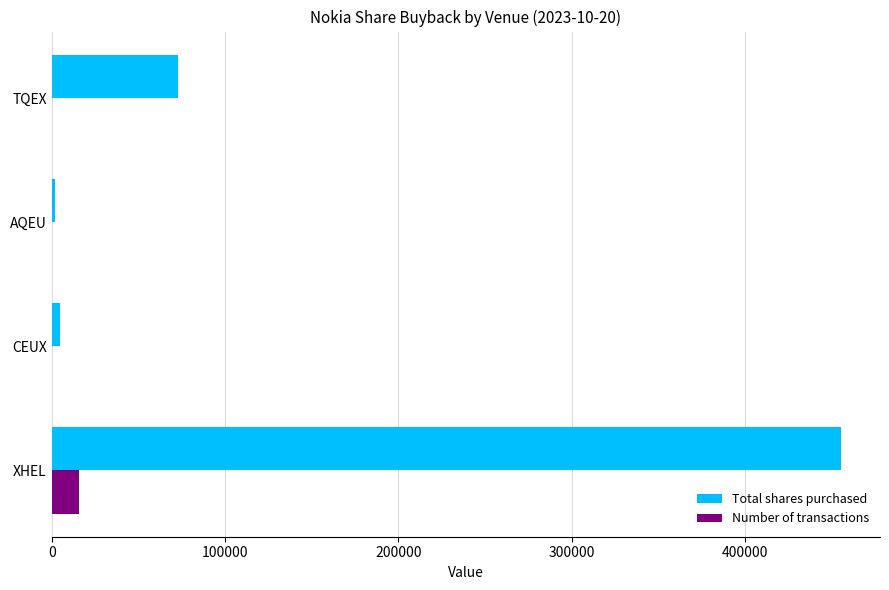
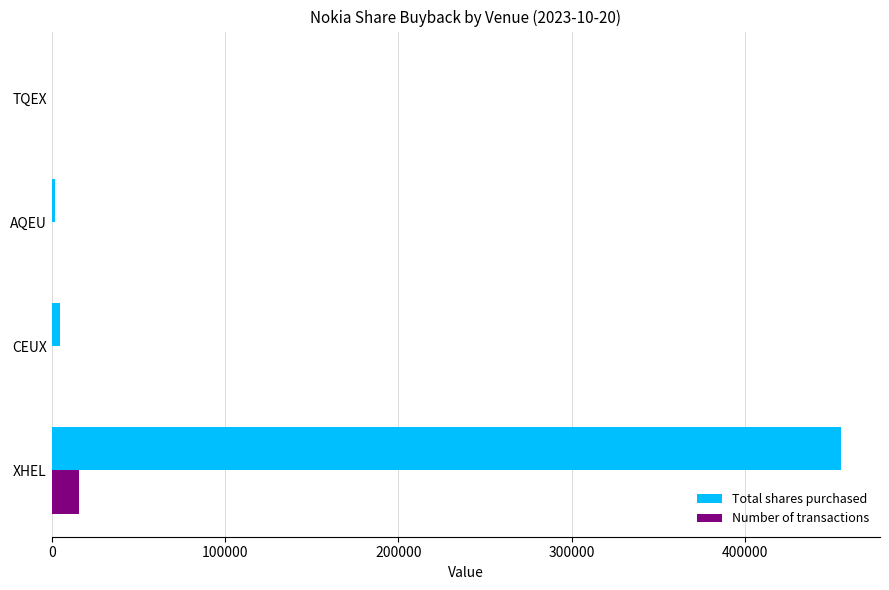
  {
    "Total shares purchased": {
-     "TQEX": 73000,
+     "TQEX": 0,
      "AQEU": 2000,
      "CEUX": 5000,
      "XHEL": 455000
    },
    "Number of transactions": {
      "XHEL": 15000
    }
  }
